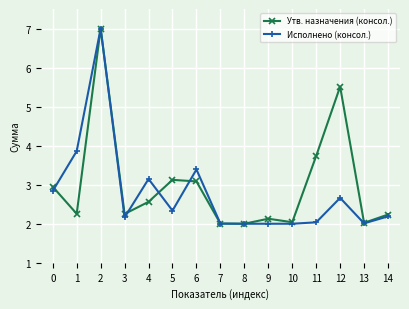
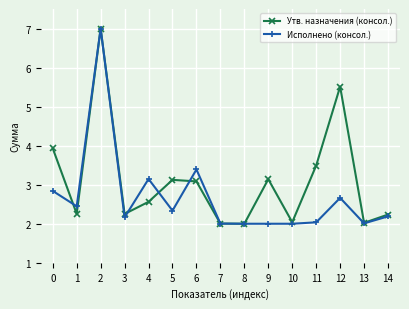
  {
    "Утв. назначения (консол.)": {
-     "0": 2.9,
+     "0": 3.9,
      "1": 2.3,
      "3": 2.3,
      "4": 2.6,
      "5": 3.1,
      "6": 3.1,
-     "9": 2.1,
-     "11": 3.7,
+     "9": 3.1,
+     "11": 3.5,
      "12": 5.5
    },
    "Исполнено (консол.)": {
      "0": 2.8,
-     "1": 3.9,
+     "1": 2.4,
      "3": 2.2,
      "4": 3.1,
      "5": 2.3,
      "6": 3.4,
      "9": 2.0,
      "11": 2.0,
      "12": 2.7
    }
  }
